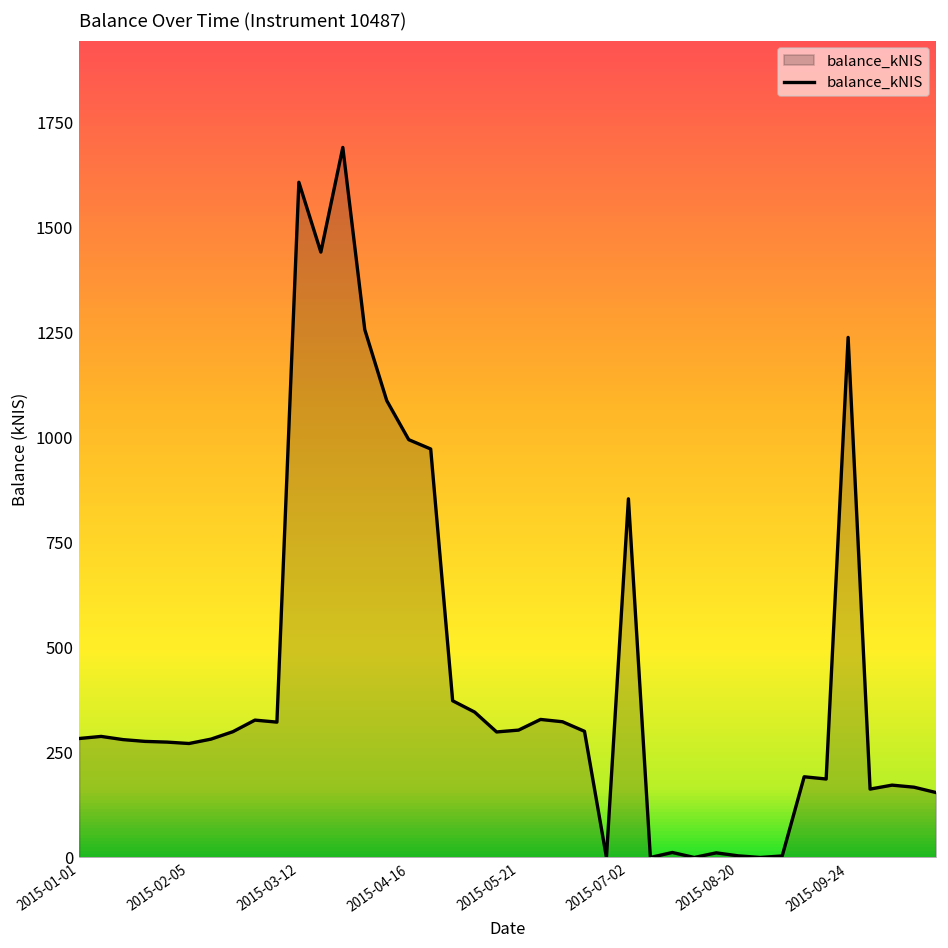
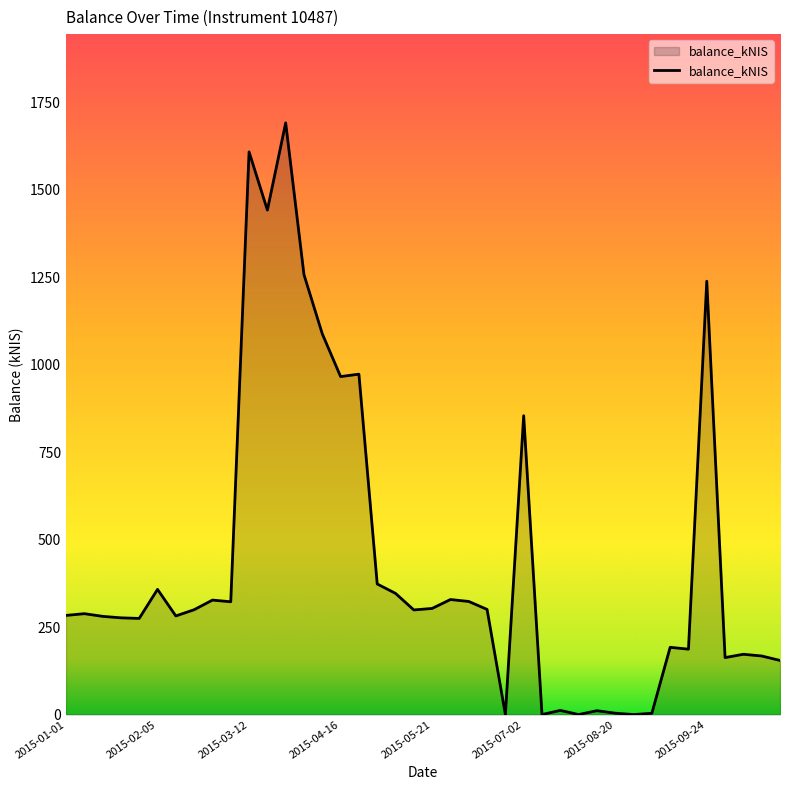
  {
    "2015-01-01": 280,
-   "2015-02-05": 270,
+   "2015-02-05": 360,
    "2015-03-12": 1610,
-   "2015-04-16": 1000,
+   "2015-04-16": 970,
    "2015-05-21": 300,
    "2015-07-02": 850,
    "2015-08-20": 0,
    "2015-09-24": 1240
  }
